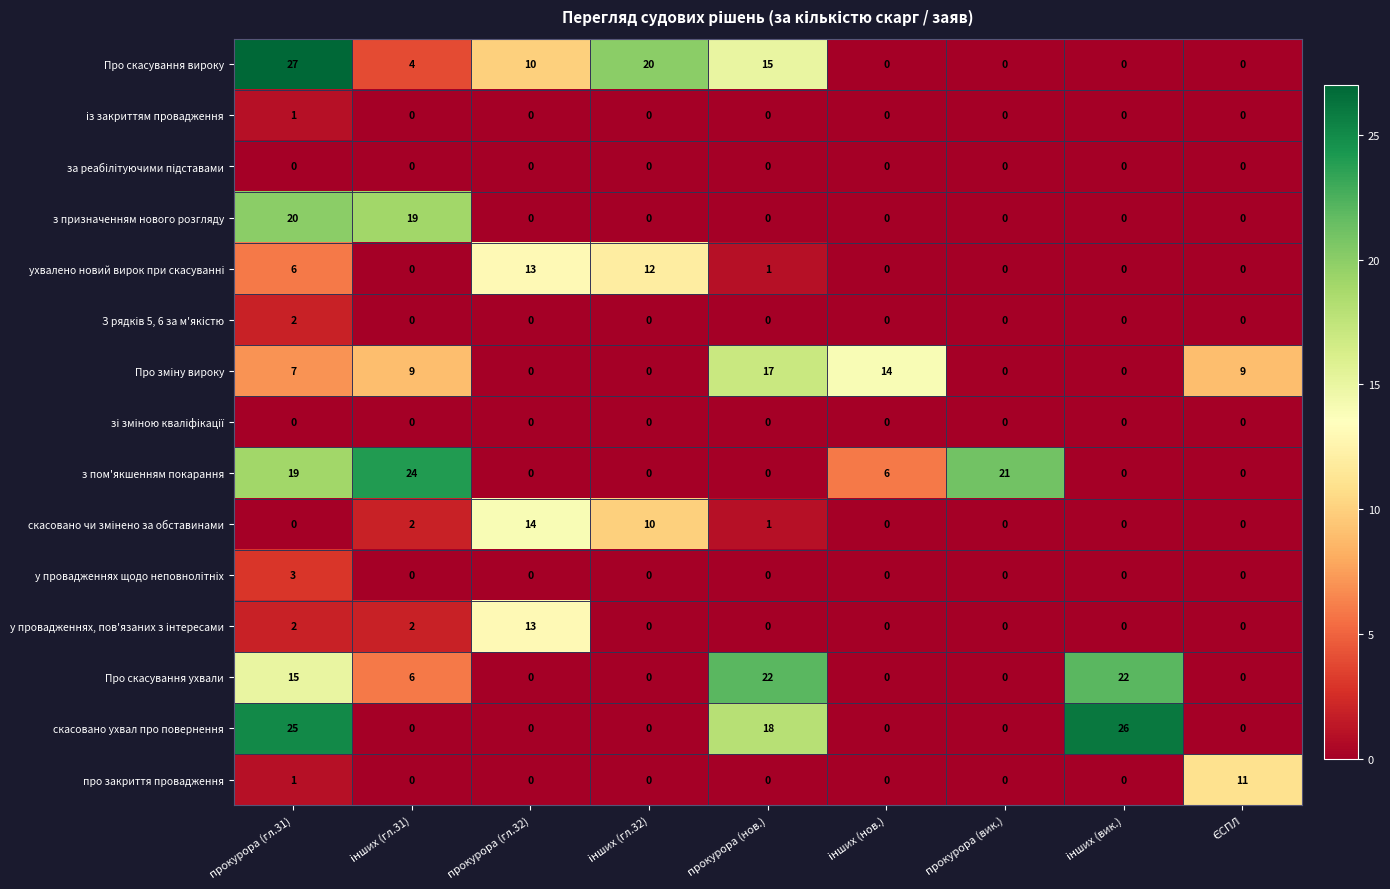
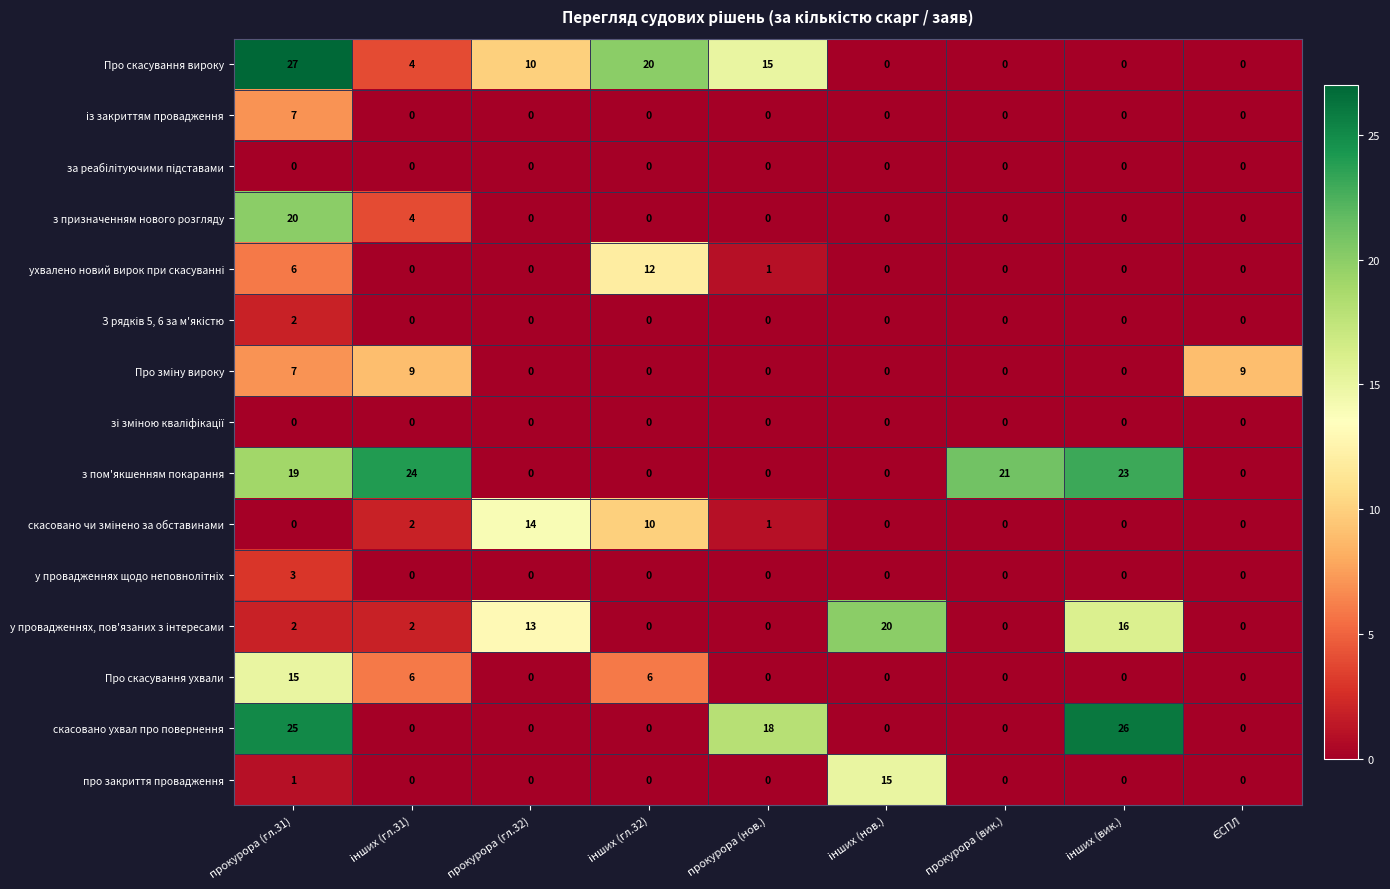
  {
    "Про скасування вироку": {
      "прокурора (гл.31)": 27,
      "інших (гл.31)": 4,
      "прокурора (гл.32)": 10,
      "інших (гл.32)": 20,
      "прокурора (нов.)": 15,
      "інших (нов.)": 0,
      "прокурора (вик.)": 0,
      "інших (вик.)": 0,
      "ЄСПЛ": 0
    },
    "із закриттям провадження": {
-     "прокурора (гл.31)": 1,
+     "прокурора (гл.31)": 7,
      "інших (гл.31)": 0,
      "прокурора (гл.32)": 0,
      "інших (гл.32)": 0,
      "прокурора (нов.)": 0,
      "інших (нов.)": 0,
      "прокурора (вик.)": 0,
      "інших (вик.)": 0,
      "ЄСПЛ": 0
    },
    "за реабілітуючими підставами": {
      "прокурора (гл.31)": 0,
      "інших (гл.31)": 0,
      "прокурора (гл.32)": 0,
      "інших (гл.32)": 0,
      "прокурора (нов.)": 0,
      "інших (нов.)": 0,
      "прокурора (вик.)": 0,
      "інших (вик.)": 0,
      "ЄСПЛ": 0
    },
    "з призначенням нового розгляду": {
      "прокурора (гл.31)": 20,
-     "інших (гл.31)": 19,
+     "інших (гл.31)": 4,
      "прокурора (гл.32)": 0,
      "інших (гл.32)": 0,
      "прокурора (нов.)": 0,
      "інших (нов.)": 0,
      "прокурора (вик.)": 0,
      "інших (вик.)": 0,
      "ЄСПЛ": 0
    },
    "ухвалено новий вирок при скасуванні": {
      "прокурора (гл.31)": 6,
      "інших (гл.31)": 0,
-     "прокурора (гл.32)": 13,
+     "прокурора (гл.32)": 0,
      "інших (гл.32)": 12,
      "прокурора (нов.)": 1,
      "інших (нов.)": 0,
      "прокурора (вик.)": 0,
      "інших (вик.)": 0,
      "ЄСПЛ": 0
    },
    "З рядків 5, 6 за м'якістю": {
      "прокурора (гл.31)": 2,
      "інших (гл.31)": 0,
      "прокурора (гл.32)": 0,
      "інших (гл.32)": 0,
      "прокурора (нов.)": 0,
      "інших (нов.)": 0,
      "прокурора (вик.)": 0,
      "інших (вик.)": 0,
      "ЄСПЛ": 0
    },
    "Про зміну вироку": {
      "прокурора (гл.31)": 7,
      "інших (гл.31)": 9,
      "прокурора (гл.32)": 0,
      "інших (гл.32)": 0,
-     "прокурора (нов.)": 17,
-     "інших (нов.)": 14,
+     "прокурора (нов.)": 0,
+     "інших (нов.)": 0,
      "прокурора (вик.)": 0,
      "інших (вик.)": 0,
      "ЄСПЛ": 9
    },
    "зі зміною кваліфікації": {
      "прокурора (гл.31)": 0,
      "інших (гл.31)": 0,
      "прокурора (гл.32)": 0,
      "інших (гл.32)": 0,
      "прокурора (нов.)": 0,
      "інших (нов.)": 0,
      "прокурора (вик.)": 0,
      "інших (вик.)": 0,
      "ЄСПЛ": 0
    },
    "з пом'якшенням покарання": {
      "прокурора (гл.31)": 19,
      "інших (гл.31)": 24,
      "прокурора (гл.32)": 0,
      "інших (гл.32)": 0,
      "прокурора (нов.)": 0,
-     "інших (нов.)": 6,
+     "інших (нов.)": 0,
      "прокурора (вик.)": 21,
-     "інших (вик.)": 0,
+     "інших (вик.)": 23,
      "ЄСПЛ": 0
    },
    "скасовано чи змінено за обставинами": {
      "прокурора (гл.31)": 0,
      "інших (гл.31)": 2,
      "прокурора (гл.32)": 14,
      "інших (гл.32)": 10,
      "прокурора (нов.)": 1,
      "інших (нов.)": 0,
      "прокурора (вик.)": 0,
      "інших (вик.)": 0,
      "ЄСПЛ": 0
    },
    "у провадженнях щодо неповнолітніх": {
      "прокурора (гл.31)": 3,
      "інших (гл.31)": 0,
      "прокурора (гл.32)": 0,
      "інших (гл.32)": 0,
      "прокурора (нов.)": 0,
      "інших (нов.)": 0,
      "прокурора (вик.)": 0,
      "інших (вик.)": 0,
      "ЄСПЛ": 0
    },
    "у провадженнях, пов'язаних з інтересами": {
      "прокурора (гл.31)": 2,
      "інших (гл.31)": 2,
      "прокурора (гл.32)": 13,
      "інших (гл.32)": 0,
      "прокурора (нов.)": 0,
-     "інших (нов.)": 0,
+     "інших (нов.)": 20,
      "прокурора (вик.)": 0,
-     "інших (вик.)": 0,
+     "інших (вик.)": 16,
      "ЄСПЛ": 0
    },
    "Про скасування ухвали": {
      "прокурора (гл.31)": 15,
      "інших (гл.31)": 6,
      "прокурора (гл.32)": 0,
-     "інших (гл.32)": 0,
-     "прокурора (нов.)": 22,
+     "інших (гл.32)": 6,
+     "прокурора (нов.)": 0,
      "інших (нов.)": 0,
      "прокурора (вик.)": 0,
-     "інших (вик.)": 22,
+     "інших (вик.)": 0,
      "ЄСПЛ": 0
    },
    "скасовано ухвал про повернення": {
      "прокурора (гл.31)": 25,
      "інших (гл.31)": 0,
      "прокурора (гл.32)": 0,
      "інших (гл.32)": 0,
      "прокурора (нов.)": 18,
      "інших (нов.)": 0,
      "прокурора (вик.)": 0,
      "інших (вик.)": 26,
      "ЄСПЛ": 0
    },
    "про закриття провадження": {
      "прокурора (гл.31)": 1,
      "інших (гл.31)": 0,
      "прокурора (гл.32)": 0,
      "інших (гл.32)": 0,
      "прокурора (нов.)": 0,
-     "інших (нов.)": 0,
+     "інших (нов.)": 15,
      "прокурора (вик.)": 0,
      "інших (вик.)": 0,
-     "ЄСПЛ": 11
+     "ЄСПЛ": 0
    }
  }
